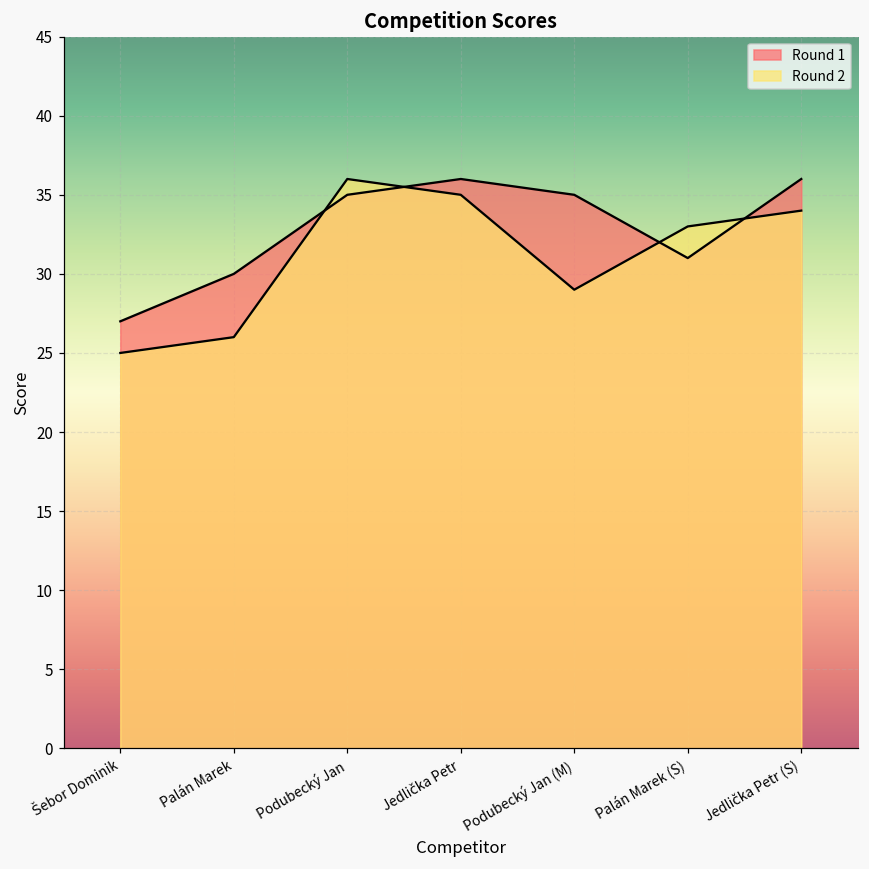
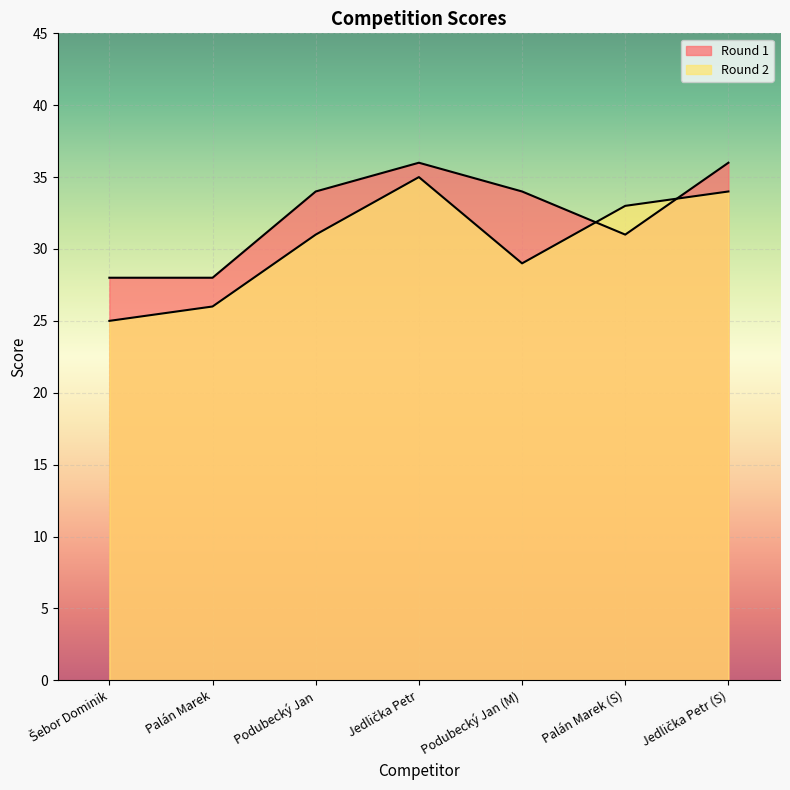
  {
    "Round 1": {
-     "Šebor Dominik": 27,
-     "Palán Marek": 30,
-     "Podubecký Jan": 35,
+     "Šebor Dominik": 28,
+     "Palán Marek": 28,
+     "Podubecký Jan": 34,
      "Jedlička Petr": 36,
-     "Podubecký Jan (M)": 35,
+     "Podubecký Jan (M)": 34,
      "Palán Marek (S)": 31,
      "Jedlička Petr (S)": 36
    },
    "Round 2": {
      "Šebor Dominik": 25,
      "Palán Marek": 26,
-     "Podubecký Jan": 36,
+     "Podubecký Jan": 31,
      "Jedlička Petr": 35,
      "Podubecký Jan (M)": 29,
      "Palán Marek (S)": 33,
      "Jedlička Petr (S)": 34
    }
  }
